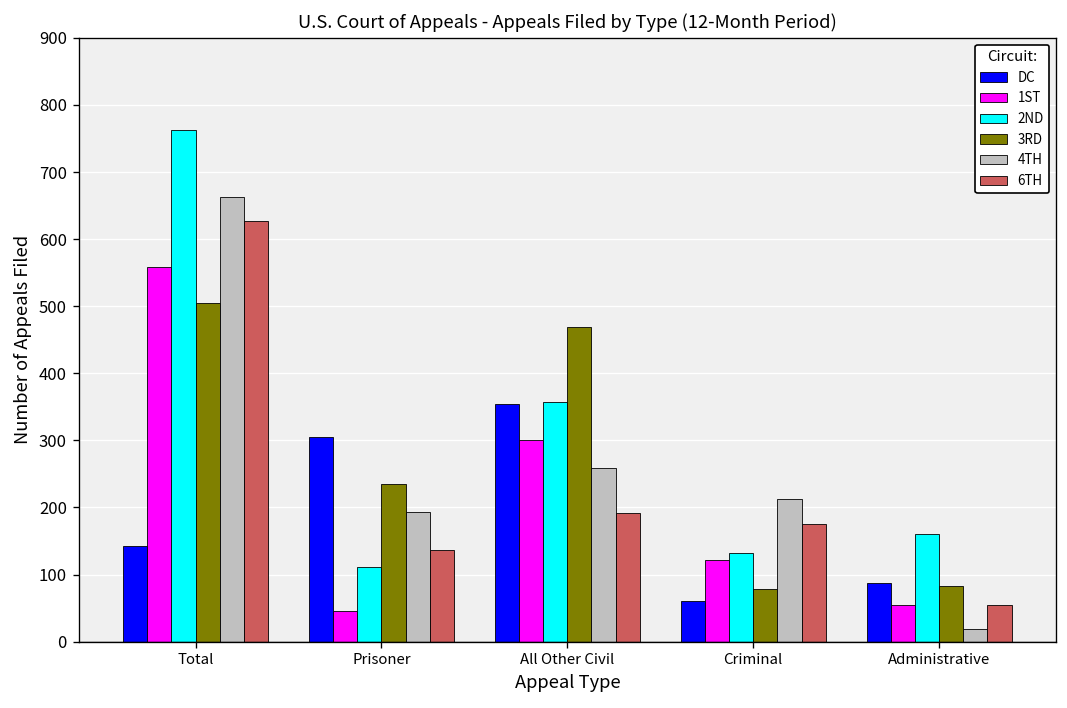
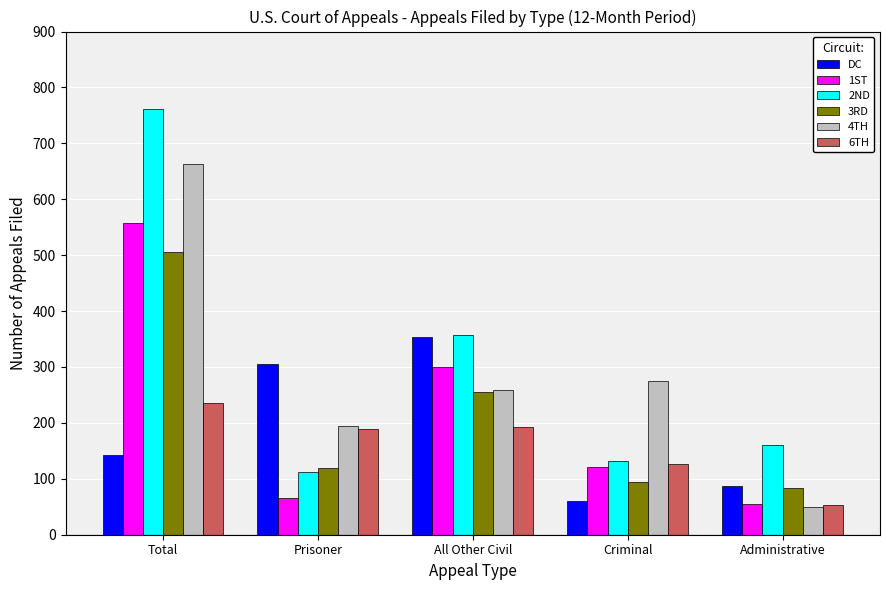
  {
    "DC": {
      "Total": 140,
      "Prisoner": 310,
      "All Other Civil": 350,
      "Criminal": 60,
      "Administrative": 90
    },
    "1ST": {
      "Total": 560,
-     "Prisoner": 50,
+     "Prisoner": 70,
      "All Other Civil": 300,
      "Criminal": 120,
      "Administrative": 60
    },
    "2ND": {
      "Total": 760,
      "Prisoner": 110,
      "All Other Civil": 360,
      "Criminal": 130,
      "Administrative": 160
    },
    "3RD": {
      "Total": 510,
-     "Prisoner": 240,
-     "All Other Civil": 470,
-     "Criminal": 80,
+     "Prisoner": 120,
+     "All Other Civil": 260,
+     "Criminal": 100,
      "Administrative": 80
    },
    "4TH": {
      "Total": 660,
      "Prisoner": 190,
      "All Other Civil": 260,
-     "Criminal": 210,
-     "Administrative": 20
+     "Criminal": 280,
+     "Administrative": 50
    },
    "6TH": {
-     "Total": 630,
-     "Prisoner": 140,
+     "Total": 240,
+     "Prisoner": 190,
      "All Other Civil": 190,
-     "Criminal": 180,
+     "Criminal": 130,
      "Administrative": 50
    }
  }
